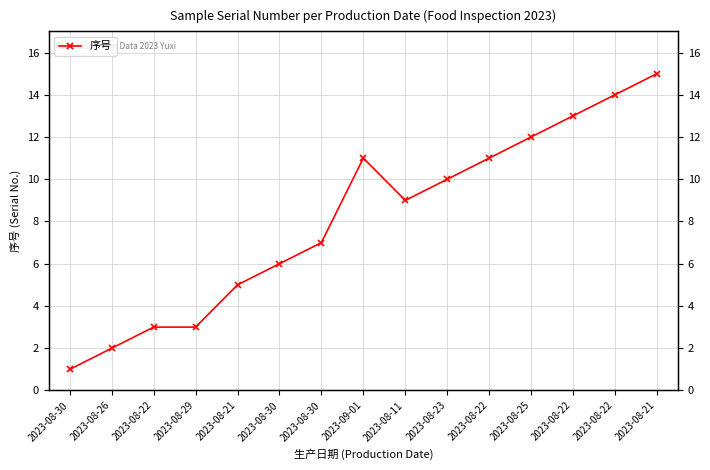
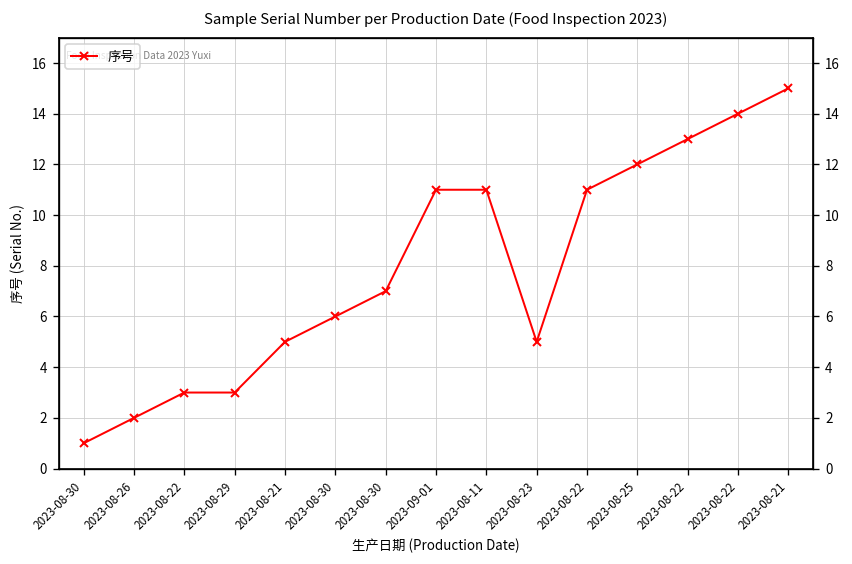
  {
    "2023-08-26": 2,
    "2023-08-29": 3,
    "2023-09-01": 11,
-   "2023-08-11": 9,
-   "2023-08-23": 10,
+   "2023-08-11": 11,
+   "2023-08-23": 5,
    "2023-08-25": 12
  }
